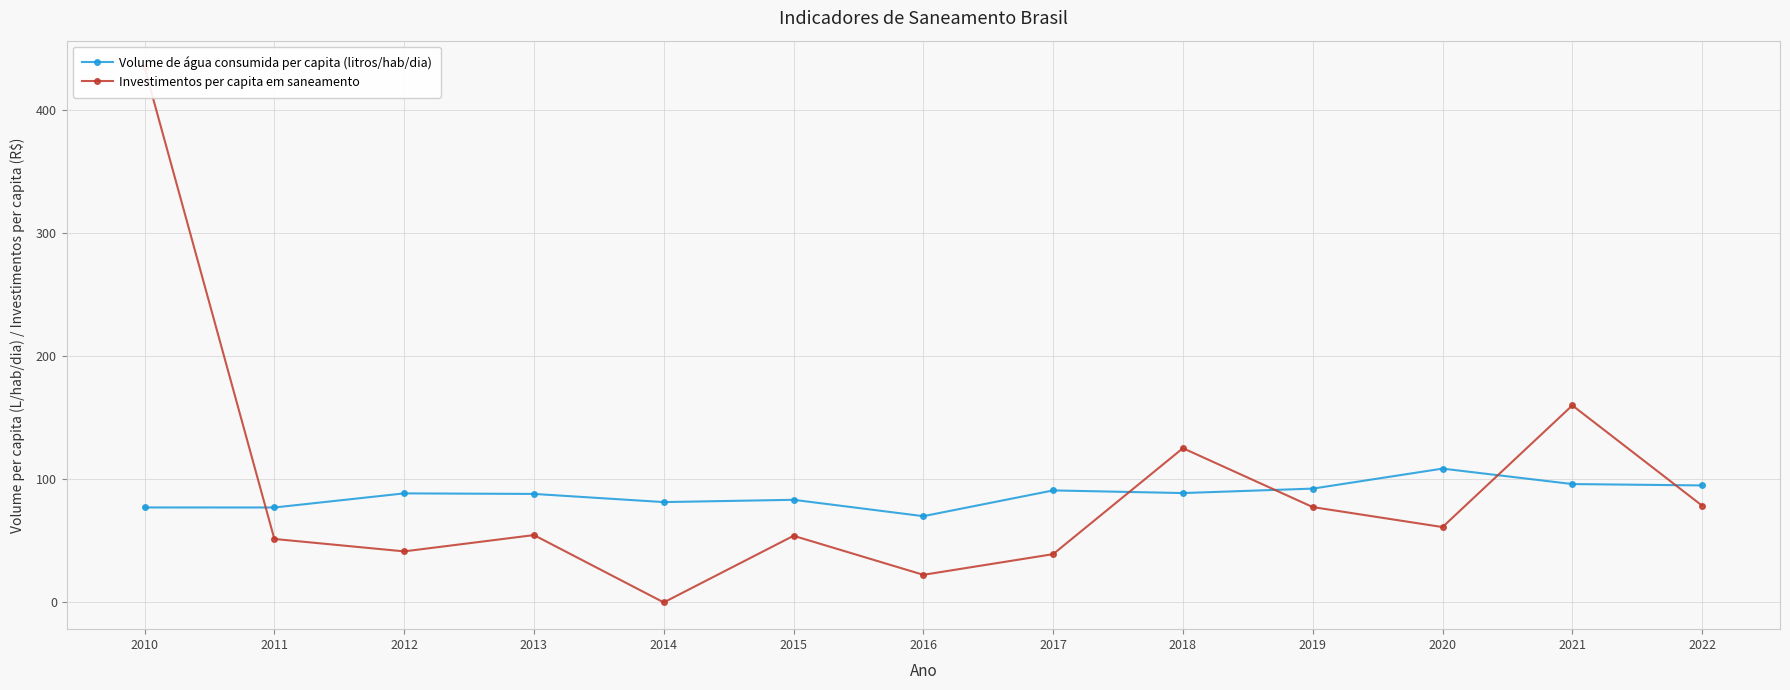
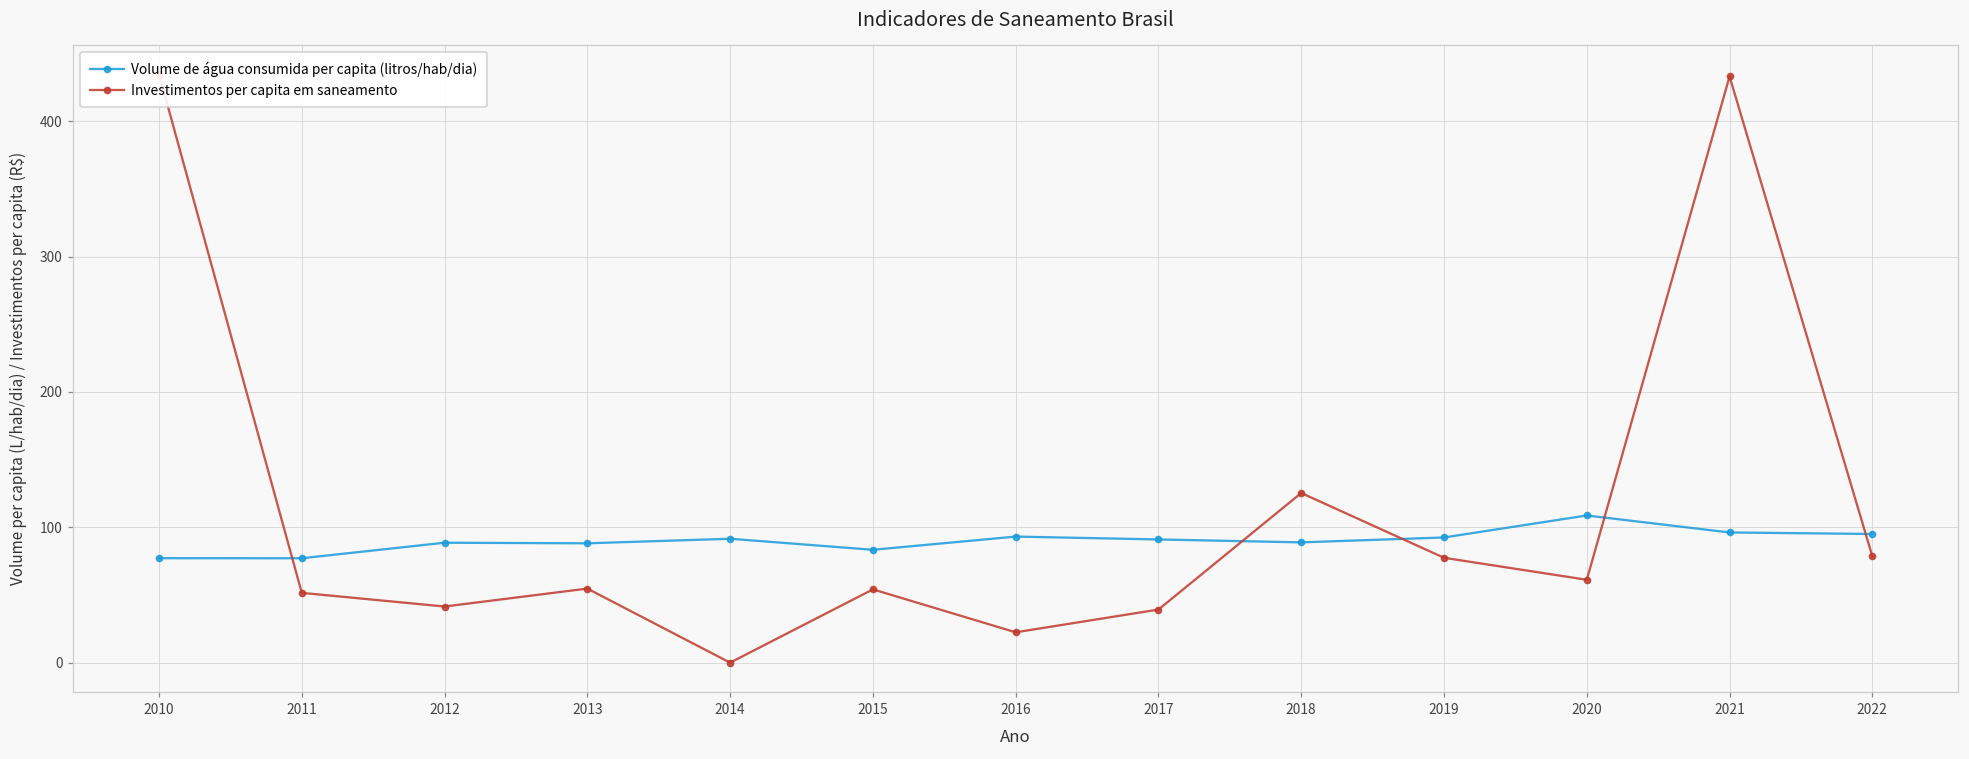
  {
    "Volume de água consumida per capita (litros/hab/dia)": {
      "2010": 77,
      "2011": 77,
      "2012": 89,
      "2013": 88,
-     "2014": 82,
+     "2014": 92,
      "2015": 83,
-     "2016": 70,
+     "2016": 93,
      "2017": 91,
      "2018": 89,
      "2019": 93,
      "2020": 109,
      "2021": 96,
      "2022": 95
    },
    "Investimentos per capita em saneamento": {
      "2011": 52,
      "2012": 41,
      "2013": 55,
      "2014": 0,
      "2015": 54,
      "2016": 22,
      "2017": 39,
      "2018": 125,
      "2019": 77,
      "2020": 61,
-     "2021": 160,
+     "2021": 433,
      "2022": 79
    }
  }
